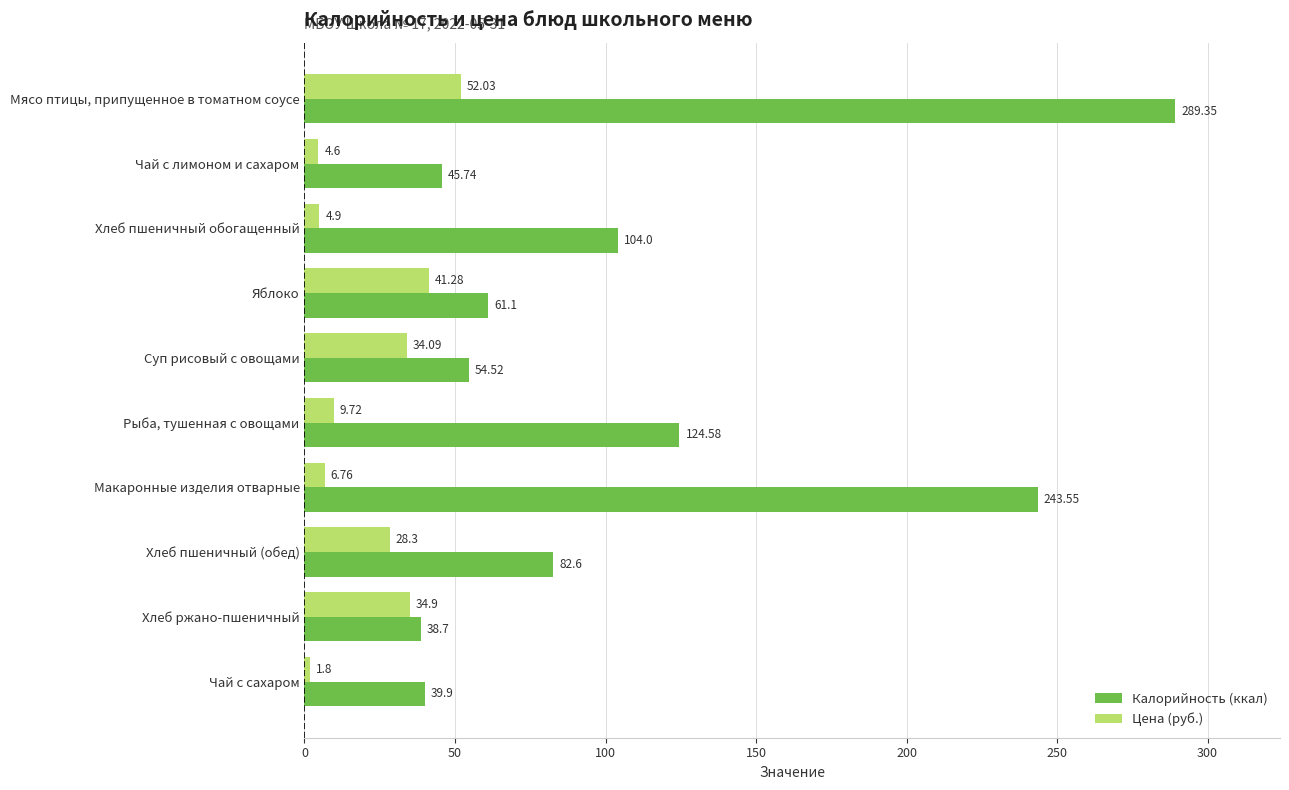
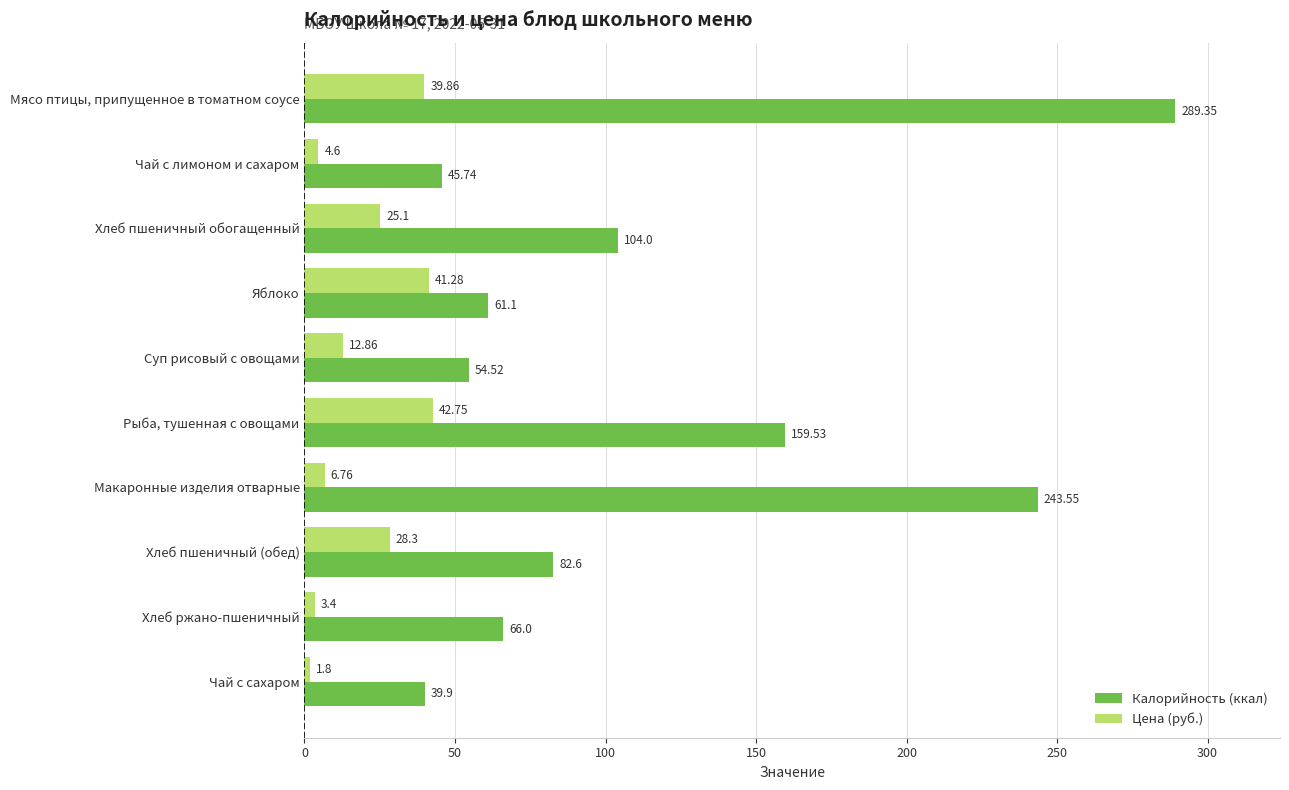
  {
    "Калорийность (ккал)": {
      "Мясо птицы, припущенное в томатном соусе": 289.35,
      "Чай с лимоном и сахаром": 45.74,
      "Хлеб пшеничный обогащенный": 104.0,
      "Яблоко": 61.1,
      "Суп рисовый с овощами": 54.52,
-     "Рыба, тушенная с овощами": 124.58,
+     "Рыба, тушенная с овощами": 159.53,
      "Макаронные изделия отварные": 243.55,
      "Хлеб пшеничный (обед)": 82.6,
-     "Хлеб ржано-пшеничный": 38.7,
+     "Хлеб ржано-пшеничный": 66.0,
      "Чай с сахаром": 39.9
    },
    "Цена (руб.)": {
-     "Мясо птицы, припущенное в томатном соусе": 52.03,
+     "Мясо птицы, припущенное в томатном соусе": 39.86,
      "Чай с лимоном и сахаром": 4.6,
-     "Хлеб пшеничный обогащенный": 4.9,
+     "Хлеб пшеничный обогащенный": 25.1,
      "Яблоко": 41.28,
-     "Суп рисовый с овощами": 34.09,
-     "Рыба, тушенная с овощами": 9.72,
+     "Суп рисовый с овощами": 12.86,
+     "Рыба, тушенная с овощами": 42.75,
      "Макаронные изделия отварные": 6.76,
      "Хлеб пшеничный (обед)": 28.3,
-     "Хлеб ржано-пшеничный": 34.9,
+     "Хлеб ржано-пшеничный": 3.4,
      "Чай с сахаром": 1.8
    }
  }
